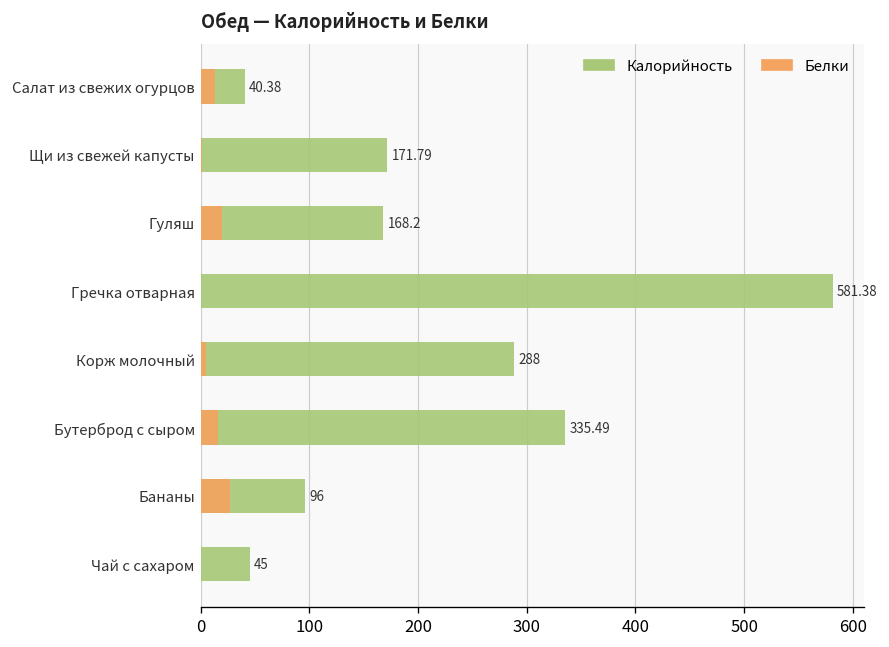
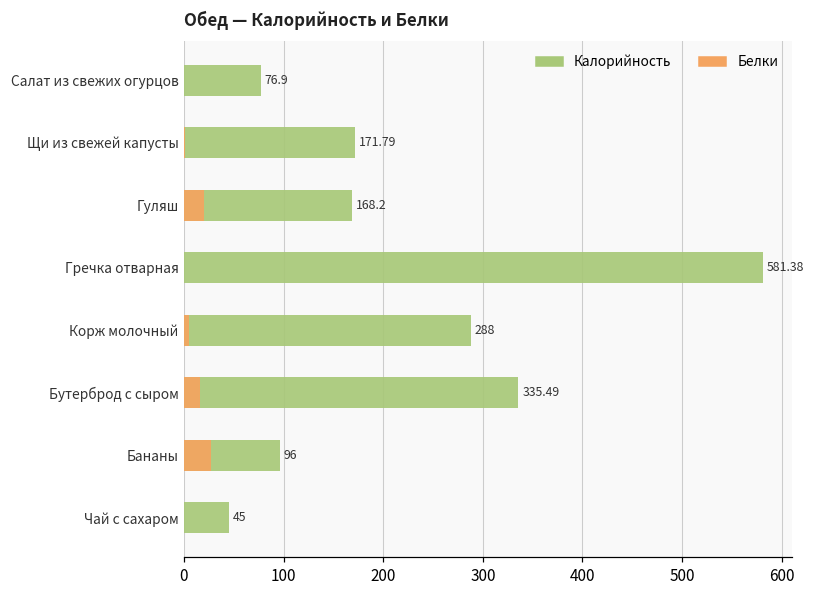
  {
    "Калорийность": {
-     "Салат из свежих огурцов": 40.38,
+     "Салат из свежих огурцов": 76.9,
      "Щи из свежей капусты": 171.79,
      "Гуляш": 168.2,
      "Гречка отварная": 581.38,
      "Корж молочный": 288,
      "Бутерброд с сыром": 335.49,
      "Бананы": 96,
      "Чай с сахаром": 45
    },
    "Белки": {
-     "Салат из свежих огурцов": 10
+     "Салат из свежих огурцов": 0
    }
  }
